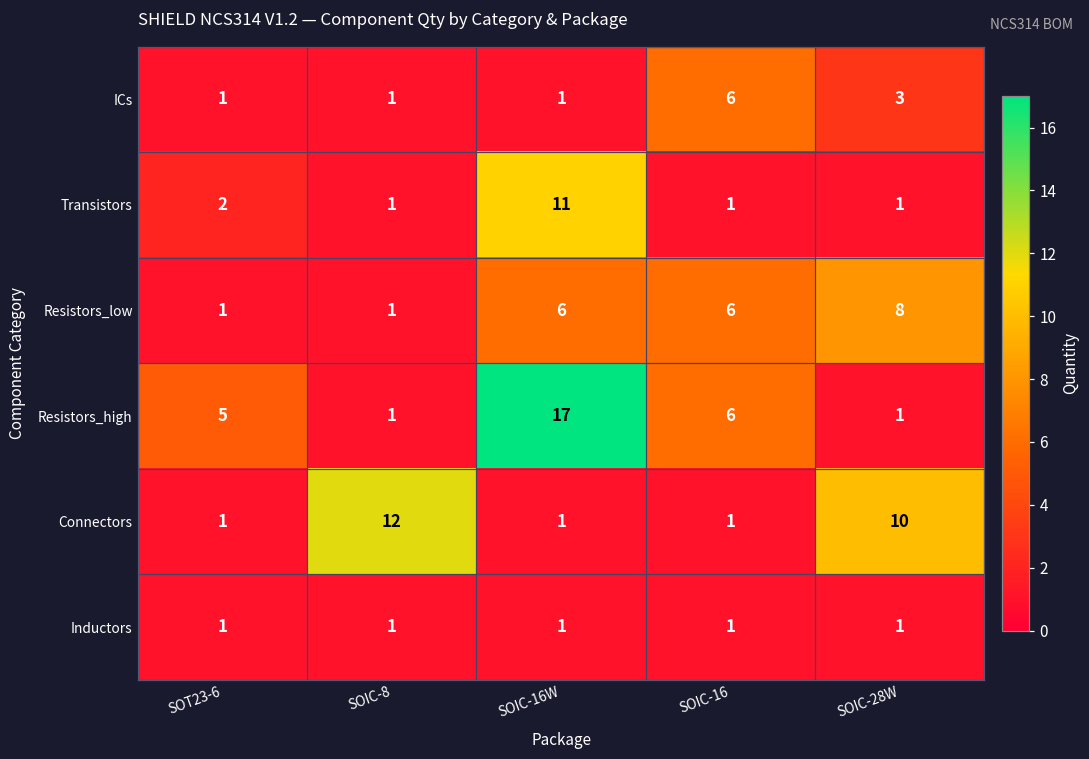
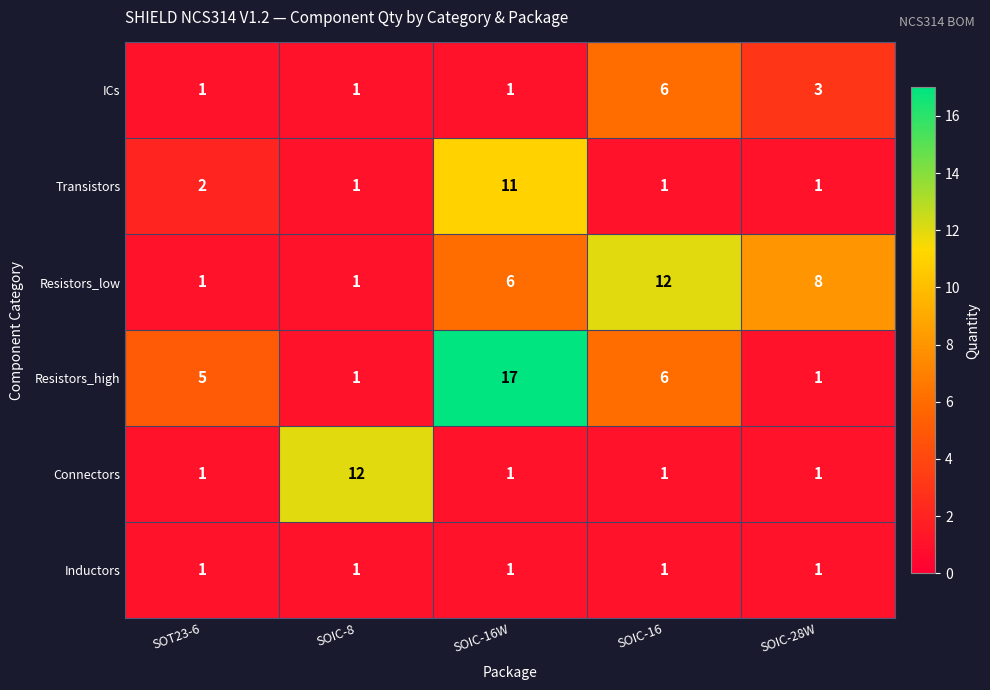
  {
    "ICs": {
      "SOT23-6": 1,
      "SOIC-8": 1,
      "SOIC-16W": 1,
      "SOIC-16": 6,
      "SOIC-28W": 3
    },
    "Transistors": {
      "SOT23-6": 2,
      "SOIC-8": 1,
      "SOIC-16W": 11,
      "SOIC-16": 1,
      "SOIC-28W": 1
    },
    "Resistors_low": {
      "SOT23-6": 1,
      "SOIC-8": 1,
      "SOIC-16W": 6,
-     "SOIC-16": 6,
+     "SOIC-16": 12,
      "SOIC-28W": 8
    },
    "Resistors_high": {
      "SOT23-6": 5,
      "SOIC-8": 1,
      "SOIC-16W": 17,
      "SOIC-16": 6,
      "SOIC-28W": 1
    },
    "Connectors": {
      "SOT23-6": 1,
      "SOIC-8": 12,
      "SOIC-16W": 1,
      "SOIC-16": 1,
-     "SOIC-28W": 10
+     "SOIC-28W": 1
    },
    "Inductors": {
      "SOT23-6": 1,
      "SOIC-8": 1,
      "SOIC-16W": 1,
      "SOIC-16": 1,
      "SOIC-28W": 1
    }
  }
